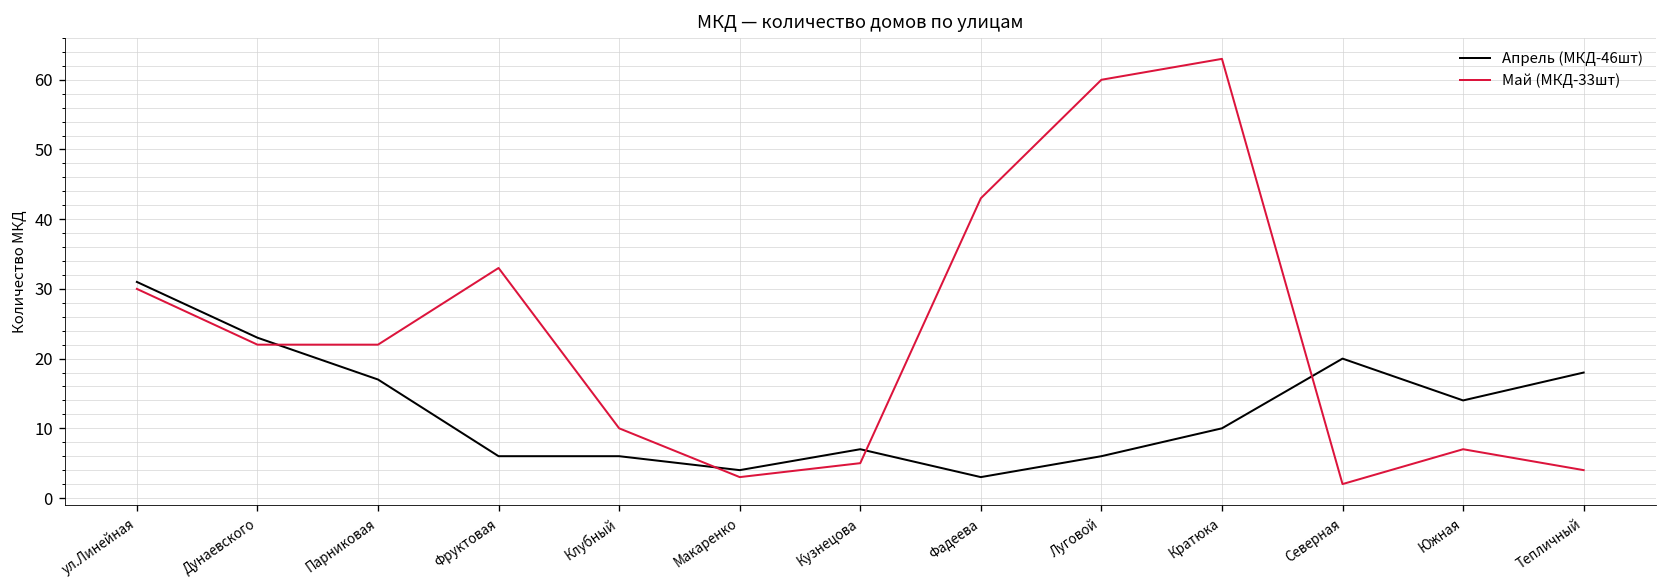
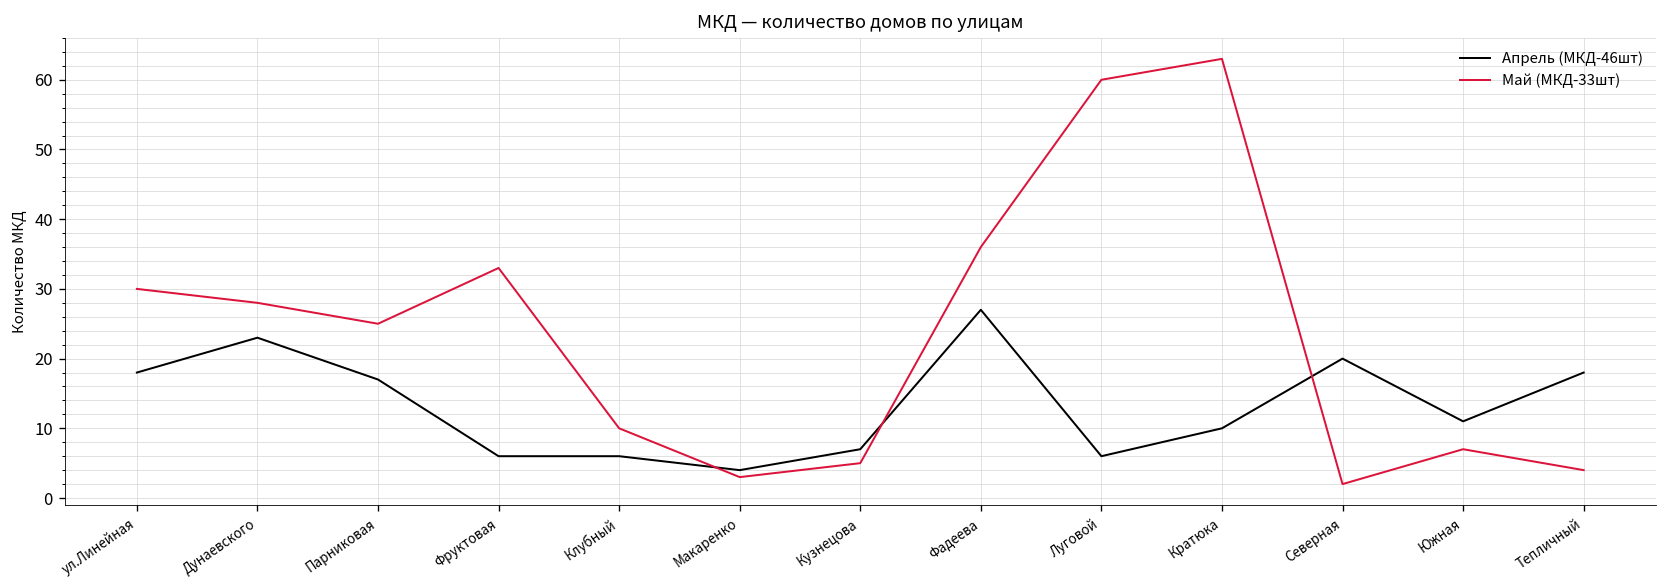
  {
    "Апрель (МКД-46шт)": {
-     "ул.Линейная": 31,
+     "ул.Линейная": 18,
      "Дунаевского": 23,
      "Парниковая": 17,
      "Фруктовая": 6,
      "Клубный": 6,
      "Макаренко": 4,
      "Кузнецова": 7,
-     "Фадеева": 3,
+     "Фадеева": 27,
      "Луговой": 6,
      "Кратюка": 10,
      "Северная": 20,
-     "Южная": 14,
+     "Южная": 11,
      "Тепличный": 18
    },
    "Май (МКД-33шт)": {
      "ул.Линейная": 30,
-     "Дунаевского": 22,
-     "Парниковая": 22,
+     "Дунаевского": 28,
+     "Парниковая": 25,
      "Фруктовая": 33,
      "Клубный": 10,
      "Макаренко": 3,
      "Кузнецова": 5,
-     "Фадеева": 43,
+     "Фадеева": 36,
      "Луговой": 60,
      "Кратюка": 63,
      "Северная": 2,
      "Южная": 7,
      "Тепличный": 4
    }
  }
